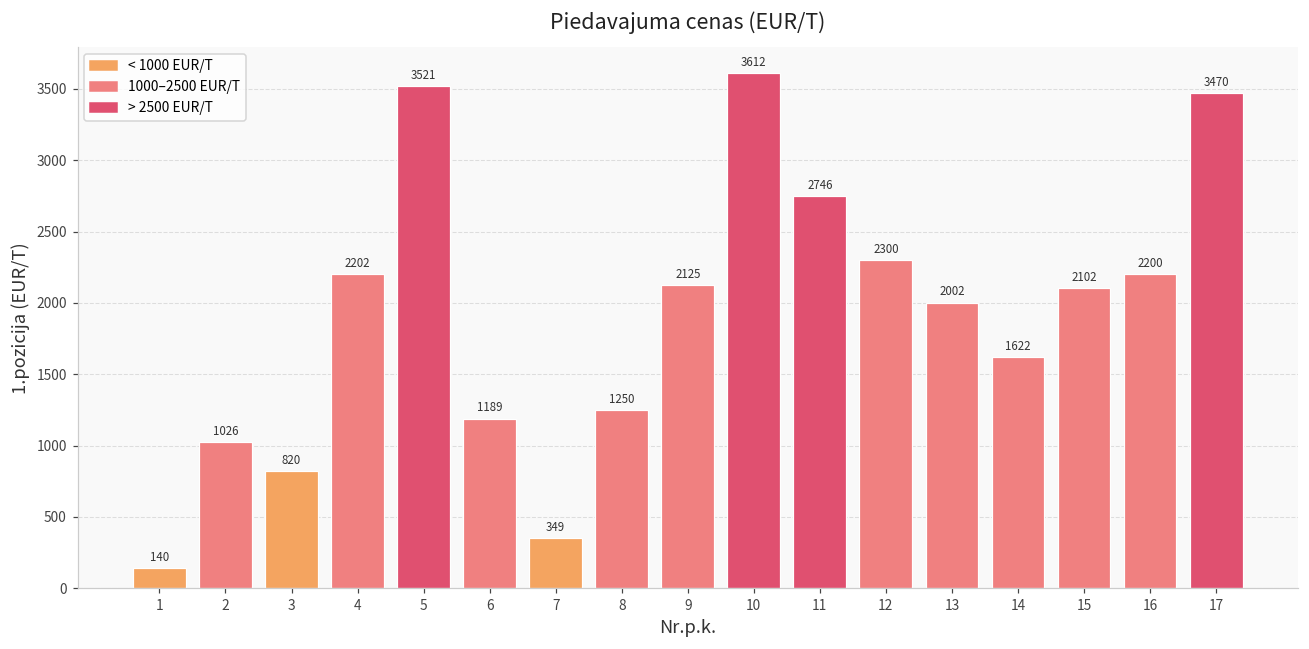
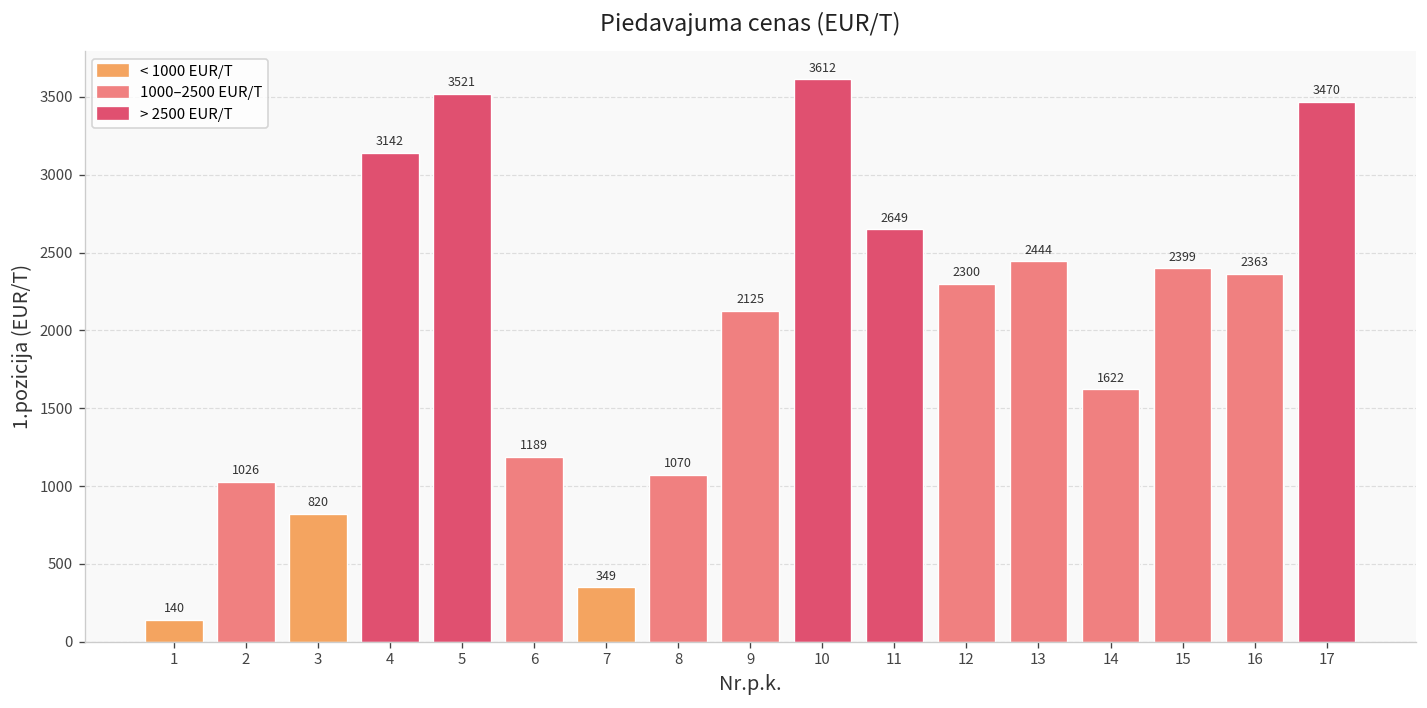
  {
    "1": 140,
    "2": 1026,
    "3": 820,
-   "4": 2202,
+   "4": 3142,
    "5": 3521,
    "6": 1189,
    "7": 349,
-   "8": 1250,
+   "8": 1070,
    "9": 2125,
    "10": 3612,
-   "11": 2746,
+   "11": 2649,
    "12": 2300,
-   "13": 2002,
+   "13": 2444,
    "14": 1622,
-   "15": 2102,
-   "16": 2200,
+   "15": 2399,
+   "16": 2363,
    "17": 3470
  }
